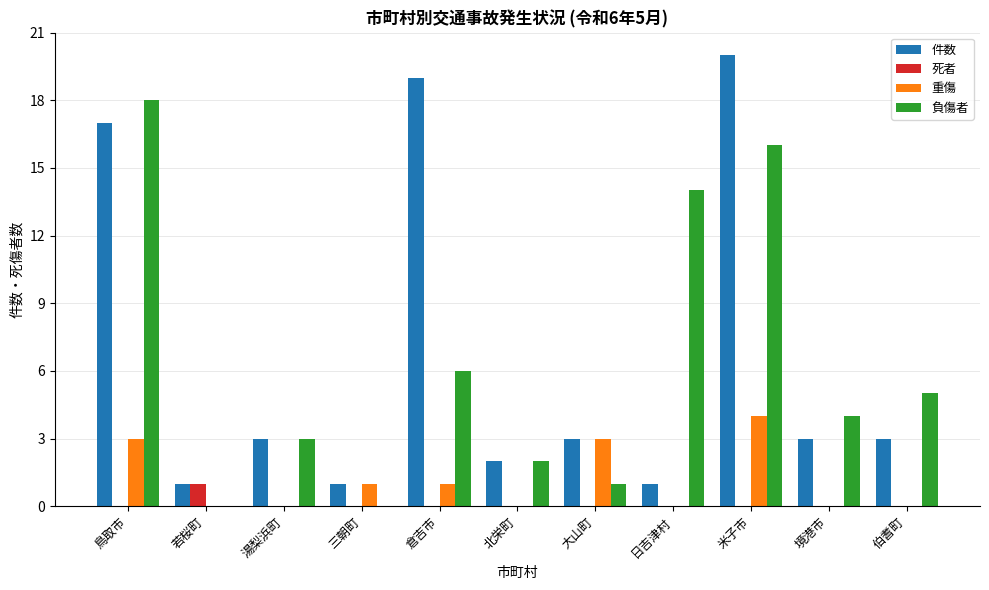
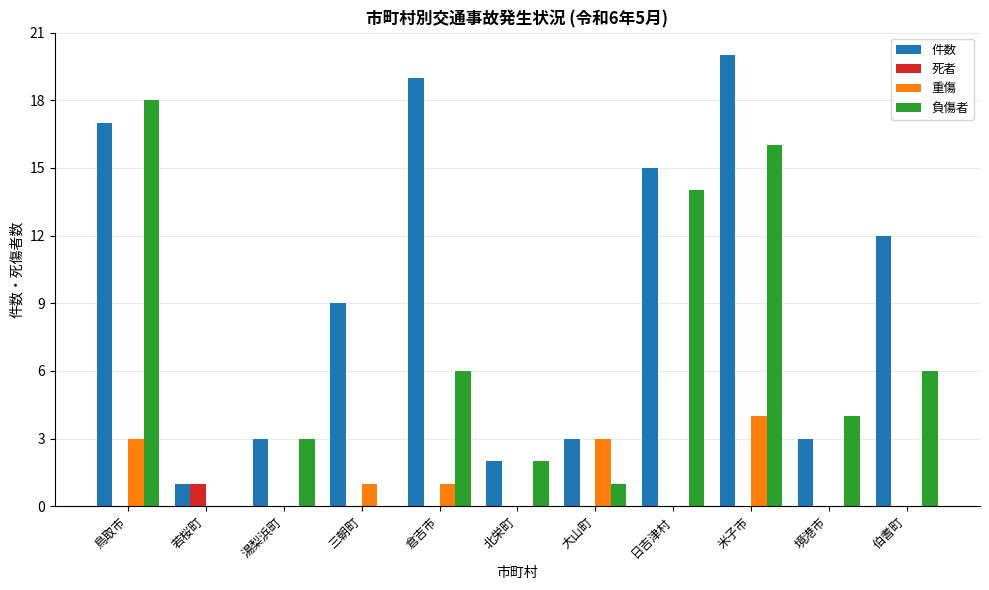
  {
    "件数": {
      "鳥取市": 17,
      "若桜町": 1,
      "湯梨浜町": 3,
-     "三朝町": 1,
+     "三朝町": 9,
      "倉吉市": 19,
      "北栄町": 2,
      "大山町": 3,
-     "日吉津村": 1,
+     "日吉津村": 15,
      "米子市": 20,
      "境港市": 3,
-     "伯耆町": 3
+     "伯耆町": 12
    },
    "死者": {
      "鳥取市": 0,
      "若桜町": 1,
      "湯梨浜町": 0,
      "三朝町": 0,
      "倉吉市": 0,
      "北栄町": 0,
      "大山町": 0,
      "日吉津村": 0,
      "米子市": 0,
      "境港市": 0,
      "伯耆町": 0
    },
    "重傷": {
      "鳥取市": 3,
      "若桜町": 0,
      "湯梨浜町": 0,
      "三朝町": 1,
      "倉吉市": 1,
      "北栄町": 0,
      "大山町": 3,
      "日吉津村": 0,
      "米子市": 4,
      "境港市": 0,
      "伯耆町": 0
    },
    "負傷者": {
      "鳥取市": 18,
      "若桜町": 0,
      "湯梨浜町": 3,
      "三朝町": 0,
      "倉吉市": 6,
      "北栄町": 2,
      "大山町": 1,
      "日吉津村": 14,
      "米子市": 16,
      "境港市": 4,
-     "伯耆町": 5
+     "伯耆町": 6
    }
  }
